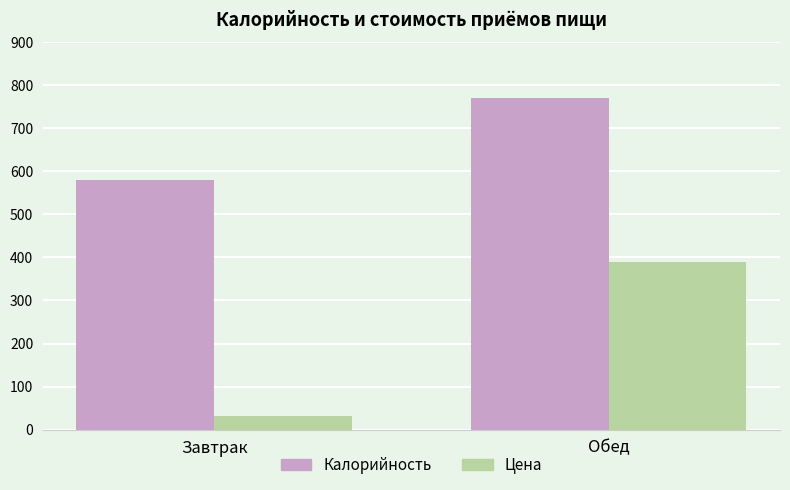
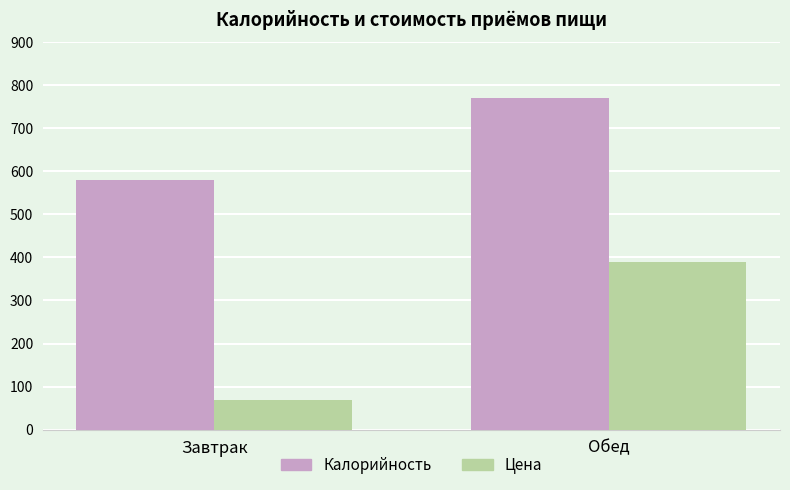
  {
    "Калорийность": {
      "Завтрак": 580,
      "Обед": 770
    },
    "Цена": {
-     "Завтрак": 30,
+     "Завтрак": 70,
      "Обед": 390
    }
  }
